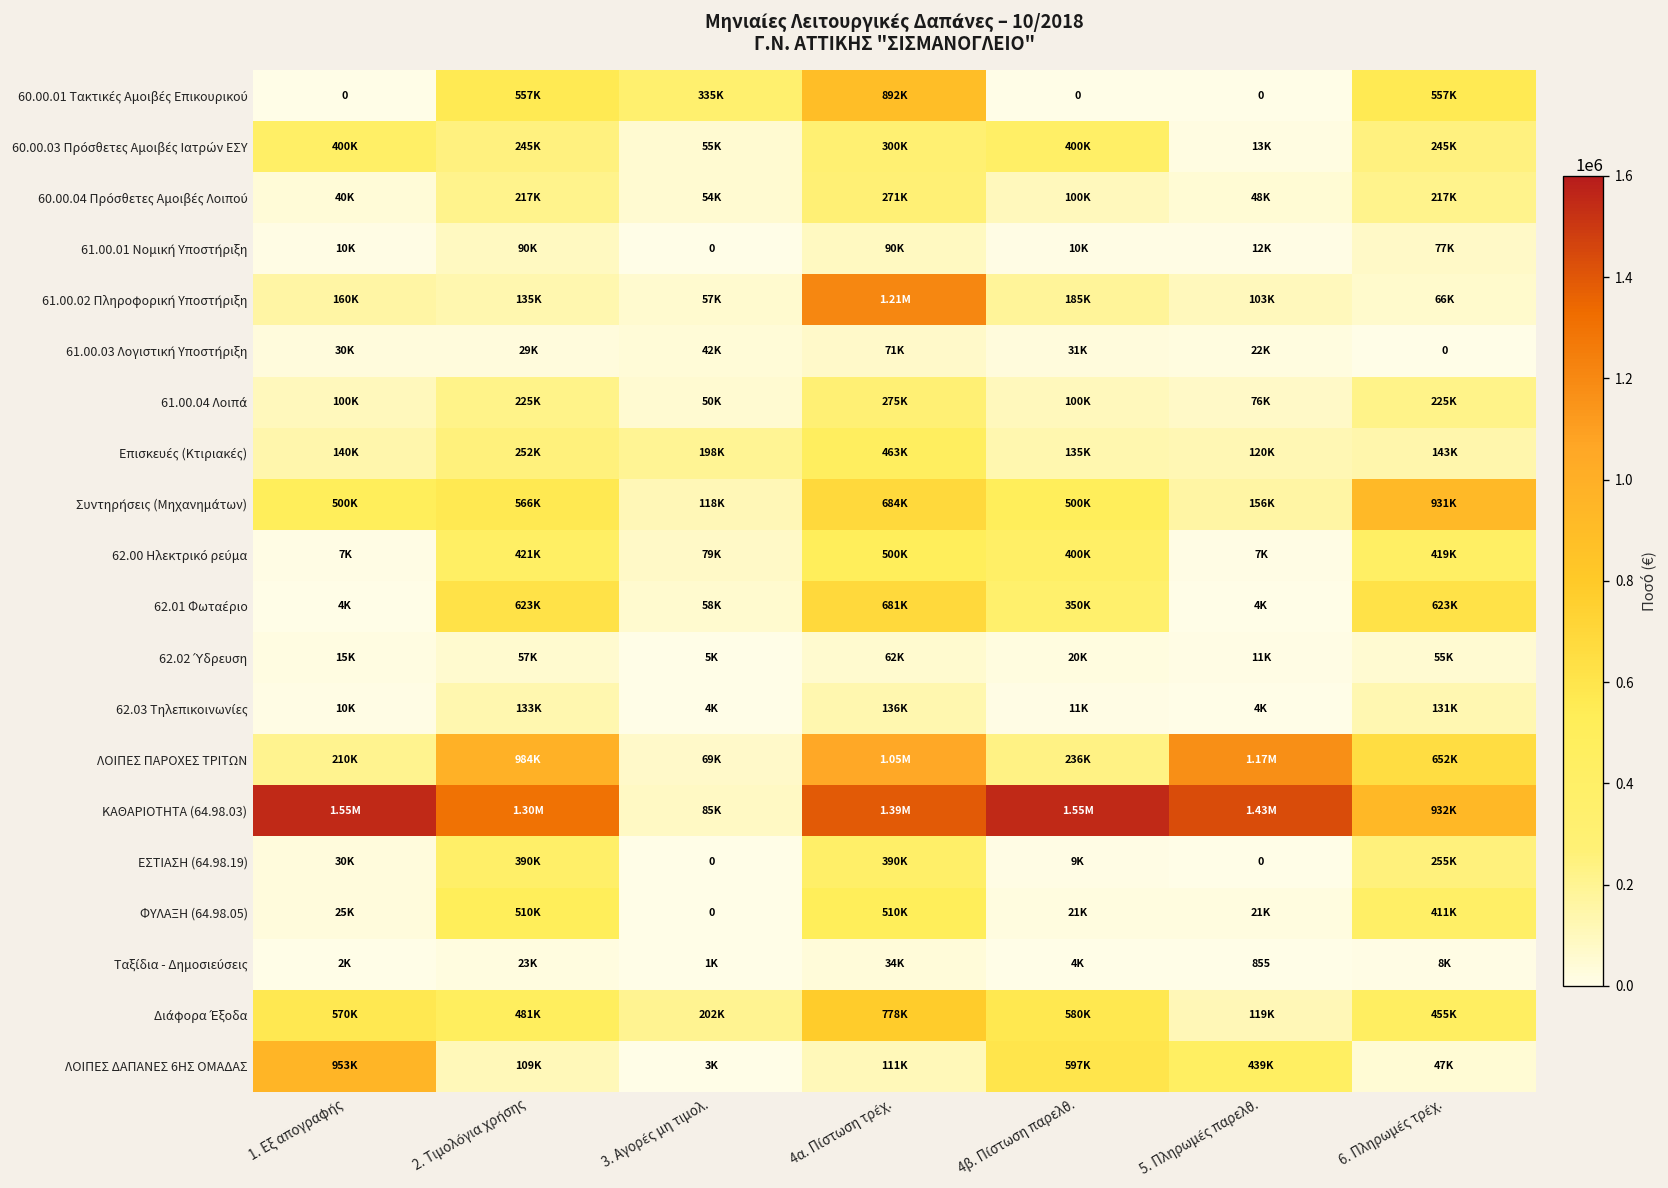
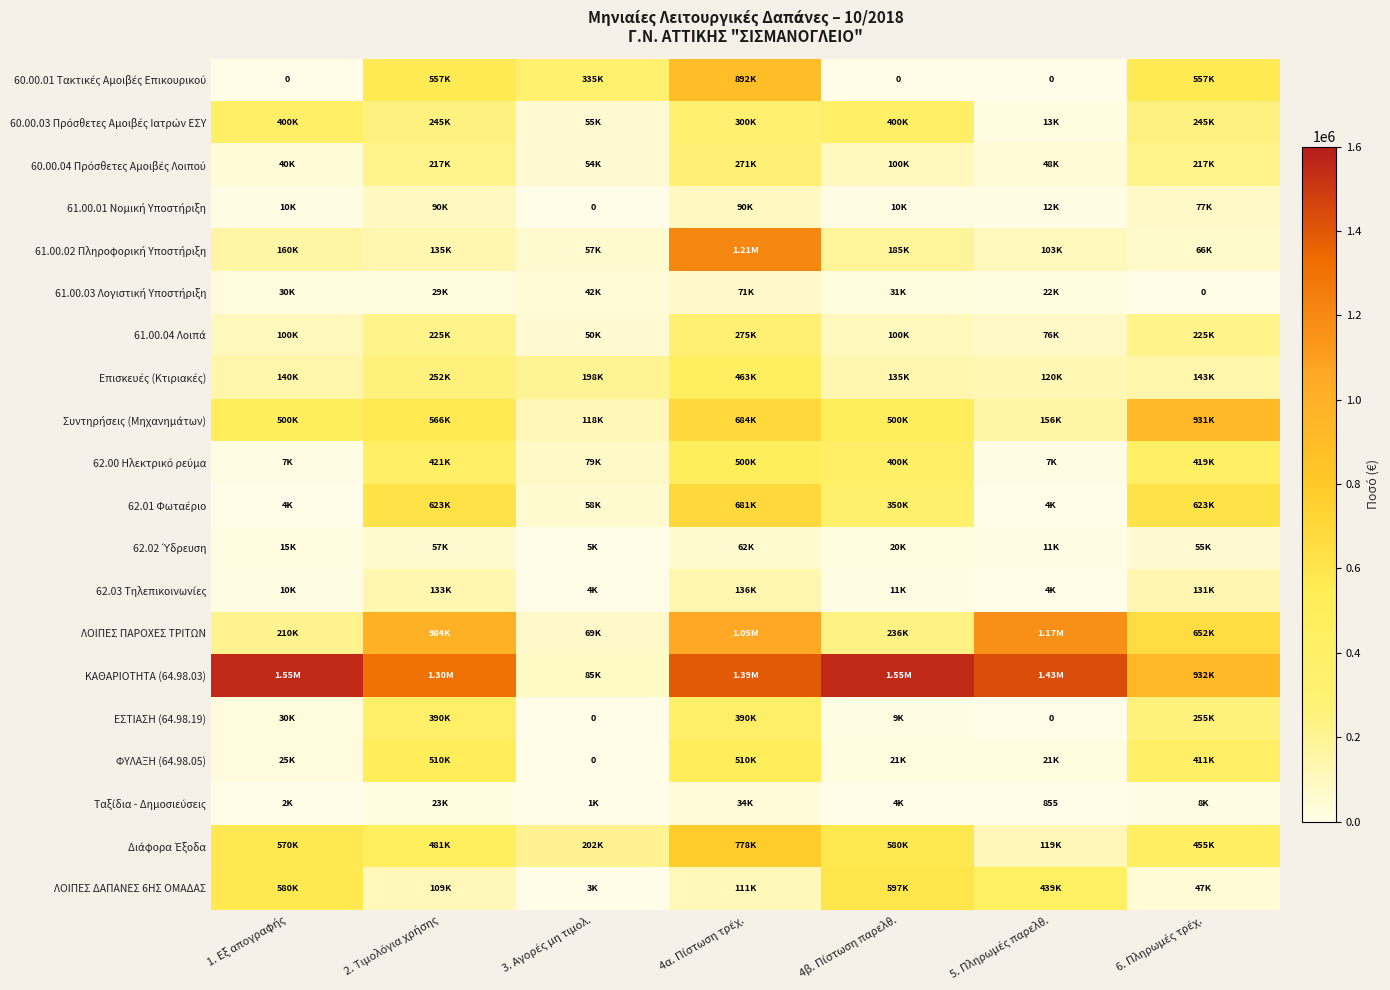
  {
    "60.00.01 Τακτικές Αμοιβές Επικουρικού": {
      "1. Εξ απογραφής": "0",
      "2. Τιμολόγια χρήσης": "557K",
      "3. Αγορές μη τιμολ.": "335K",
      "4α. Πίστωση τρέχ.": "892K",
      "4β. Πίστωση παρελθ.": "0",
      "5. Πληρωμές παρελθ.": "0",
      "6. Πληρωμές τρέχ.": "557K"
    },
    "60.00.03 Πρόσθετες Αμοιβές Ιατρών ΕΣΥ": {
      "1. Εξ απογραφής": "400K",
      "2. Τιμολόγια χρήσης": "245K",
      "3. Αγορές μη τιμολ.": "55K",
      "4α. Πίστωση τρέχ.": "300K",
      "4β. Πίστωση παρελθ.": "400K",
      "5. Πληρωμές παρελθ.": "13K",
      "6. Πληρωμές τρέχ.": "245K"
    },
    "60.00.04 Πρόσθετες Αμοιβές Λοιπού": {
      "1. Εξ απογραφής": "40K",
      "2. Τιμολόγια χρήσης": "217K",
      "3. Αγορές μη τιμολ.": "54K",
      "4α. Πίστωση τρέχ.": "271K",
      "4β. Πίστωση παρελθ.": "100K",
      "5. Πληρωμές παρελθ.": "48K",
      "6. Πληρωμές τρέχ.": "217K"
    },
    "61.00.01 Νομική Υποστήριξη": {
      "1. Εξ απογραφής": "10K",
      "2. Τιμολόγια χρήσης": "90K",
      "3. Αγορές μη τιμολ.": "0",
      "4α. Πίστωση τρέχ.": "90K",
      "4β. Πίστωση παρελθ.": "10K",
      "5. Πληρωμές παρελθ.": "12K",
      "6. Πληρωμές τρέχ.": "77K"
    },
    "61.00.02 Πληροφορική Υποστήριξη": {
      "1. Εξ απογραφής": "160K",
      "2. Τιμολόγια χρήσης": "135K",
      "3. Αγορές μη τιμολ.": "57K",
      "4α. Πίστωση τρέχ.": "1.21M",
      "4β. Πίστωση παρελθ.": "185K",
      "5. Πληρωμές παρελθ.": "103K",
      "6. Πληρωμές τρέχ.": "66K"
    },
    "61.00.03 Λογιστική Υποστήριξη": {
      "1. Εξ απογραφής": "30K",
      "2. Τιμολόγια χρήσης": "29K",
      "3. Αγορές μη τιμολ.": "42K",
      "4α. Πίστωση τρέχ.": "71K",
      "4β. Πίστωση παρελθ.": "31K",
      "5. Πληρωμές παρελθ.": "22K",
      "6. Πληρωμές τρέχ.": "0"
    },
    "61.00.04 Λοιπά": {
      "1. Εξ απογραφής": "100K",
      "2. Τιμολόγια χρήσης": "225K",
      "3. Αγορές μη τιμολ.": "50K",
      "4α. Πίστωση τρέχ.": "275K",
      "4β. Πίστωση παρελθ.": "100K",
      "5. Πληρωμές παρελθ.": "76K",
      "6. Πληρωμές τρέχ.": "225K"
    },
    "Επισκευές (Κτιριακές)": {
      "1. Εξ απογραφής": "140K",
      "2. Τιμολόγια χρήσης": "252K",
      "3. Αγορές μη τιμολ.": "198K",
      "4α. Πίστωση τρέχ.": "463K",
      "4β. Πίστωση παρελθ.": "135K",
      "5. Πληρωμές παρελθ.": "120K",
      "6. Πληρωμές τρέχ.": "143K"
    },
    "Συντηρήσεις (Μηχανημάτων)": {
      "1. Εξ απογραφής": "500K",
      "2. Τιμολόγια χρήσης": "566K",
      "3. Αγορές μη τιμολ.": "118K",
      "4α. Πίστωση τρέχ.": "684K",
      "4β. Πίστωση παρελθ.": "500K",
      "5. Πληρωμές παρελθ.": "156K",
      "6. Πληρωμές τρέχ.": "931K"
    },
    "62.00 Ηλεκτρικό ρεύμα": {
      "1. Εξ απογραφής": "7K",
      "2. Τιμολόγια χρήσης": "421K",
      "3. Αγορές μη τιμολ.": "79K",
      "4α. Πίστωση τρέχ.": "500K",
      "4β. Πίστωση παρελθ.": "400K",
      "5. Πληρωμές παρελθ.": "7K",
      "6. Πληρωμές τρέχ.": "419K"
    },
    "62.01 Φωταέριο": {
      "1. Εξ απογραφής": "4K",
      "2. Τιμολόγια χρήσης": "623K",
      "3. Αγορές μη τιμολ.": "58K",
      "4α. Πίστωση τρέχ.": "681K",
      "4β. Πίστωση παρελθ.": "350K",
      "5. Πληρωμές παρελθ.": "4K",
      "6. Πληρωμές τρέχ.": "623K"
    },
    "62.02 Ύδρευση": {
      "1. Εξ απογραφής": "15K",
      "2. Τιμολόγια χρήσης": "57K",
      "3. Αγορές μη τιμολ.": "5K",
      "4α. Πίστωση τρέχ.": "62K",
      "4β. Πίστωση παρελθ.": "20K",
      "5. Πληρωμές παρελθ.": "11K",
      "6. Πληρωμές τρέχ.": "55K"
    },
    "62.03 Τηλεπικοινωνίες": {
      "1. Εξ απογραφής": "10K",
      "2. Τιμολόγια χρήσης": "133K",
      "3. Αγορές μη τιμολ.": "4K",
      "4α. Πίστωση τρέχ.": "136K",
      "4β. Πίστωση παρελθ.": "11K",
      "5. Πληρωμές παρελθ.": "4K",
      "6. Πληρωμές τρέχ.": "131K"
    },
    "ΛΟΙΠΕΣ ΠΑΡΟΧΕΣ ΤΡΙΤΩΝ": {
      "1. Εξ απογραφής": "210K",
      "2. Τιμολόγια χρήσης": "984K",
      "3. Αγορές μη τιμολ.": "69K",
      "4α. Πίστωση τρέχ.": "1.05M",
      "4β. Πίστωση παρελθ.": "236K",
      "5. Πληρωμές παρελθ.": "1.17M",
      "6. Πληρωμές τρέχ.": "652K"
    },
    "ΚΑΘΑΡΙΟΤΗΤΑ (64.98.03)": {
      "1. Εξ απογραφής": "1.55M",
      "2. Τιμολόγια χρήσης": "1.30M",
      "3. Αγορές μη τιμολ.": "85K",
      "4α. Πίστωση τρέχ.": "1.39M",
      "4β. Πίστωση παρελθ.": "1.55M",
      "5. Πληρωμές παρελθ.": "1.43M",
      "6. Πληρωμές τρέχ.": "932K"
    },
    "ΕΣΤΙΑΣΗ (64.98.19)": {
      "1. Εξ απογραφής": "30K",
      "2. Τιμολόγια χρήσης": "390K",
      "3. Αγορές μη τιμολ.": "0",
      "4α. Πίστωση τρέχ.": "390K",
      "4β. Πίστωση παρελθ.": "9K",
      "5. Πληρωμές παρελθ.": "0",
      "6. Πληρωμές τρέχ.": "255K"
    },
    "ΦΥΛΑΞΗ (64.98.05)": {
      "1. Εξ απογραφής": "25K",
      "2. Τιμολόγια χρήσης": "510K",
      "3. Αγορές μη τιμολ.": "0",
      "4α. Πίστωση τρέχ.": "510K",
      "4β. Πίστωση παρελθ.": "21K",
      "5. Πληρωμές παρελθ.": "21K",
      "6. Πληρωμές τρέχ.": "411K"
    },
    "Ταξίδια - Δημοσιεύσεις": {
      "1. Εξ απογραφής": "2K",
      "2. Τιμολόγια χρήσης": "23K",
      "3. Αγορές μη τιμολ.": "1K",
      "4α. Πίστωση τρέχ.": "34K",
      "4β. Πίστωση παρελθ.": "4K",
      "5. Πληρωμές παρελθ.": "855",
      "6. Πληρωμές τρέχ.": "8K"
    },
    "Διάφορα Έξοδα": {
      "1. Εξ απογραφής": "570K",
      "2. Τιμολόγια χρήσης": "481K",
      "3. Αγορές μη τιμολ.": "202K",
      "4α. Πίστωση τρέχ.": "778K",
      "4β. Πίστωση παρελθ.": "580K",
      "5. Πληρωμές παρελθ.": "119K",
      "6. Πληρωμές τρέχ.": "455K"
    },
    "ΛΟΙΠΕΣ ΔΑΠΑΝΕΣ 6ΗΣ ΟΜΑΔΑΣ": {
-     "1. Εξ απογραφής": "953K",
+     "1. Εξ απογραφής": "580K",
      "2. Τιμολόγια χρήσης": "109K",
      "3. Αγορές μη τιμολ.": "3K",
      "4α. Πίστωση τρέχ.": "111K",
      "4β. Πίστωση παρελθ.": "597K",
      "5. Πληρωμές παρελθ.": "439K",
      "6. Πληρωμές τρέχ.": "47K"
    }
  }
